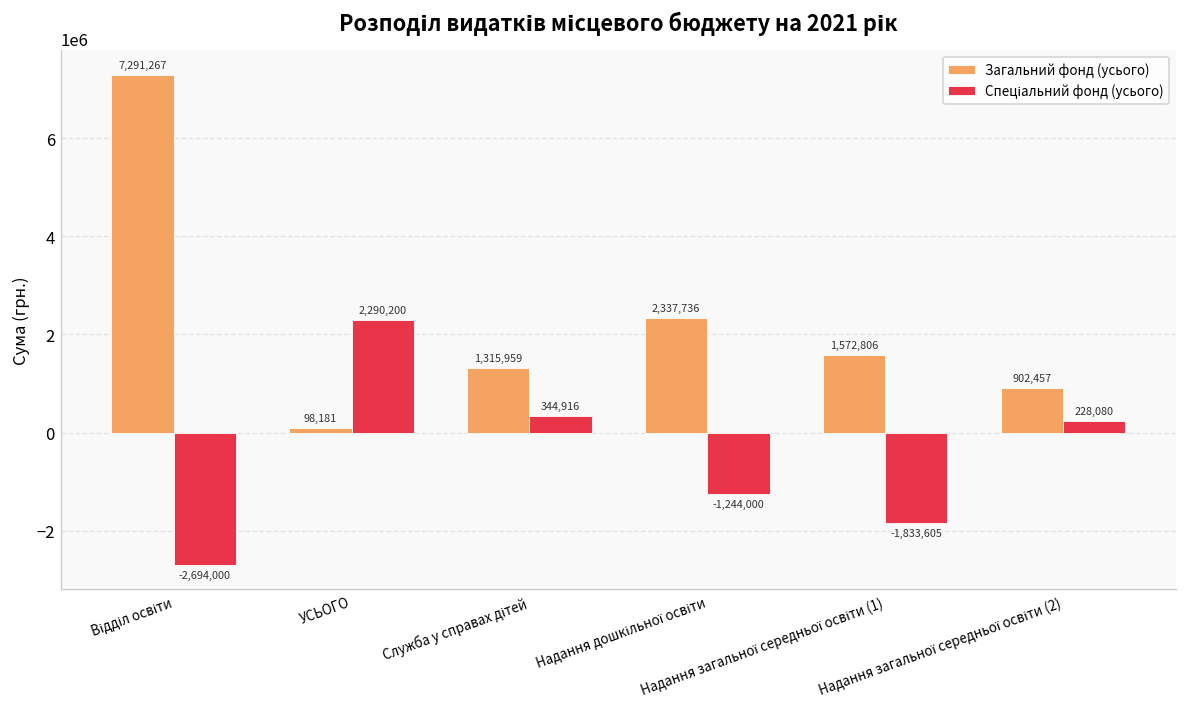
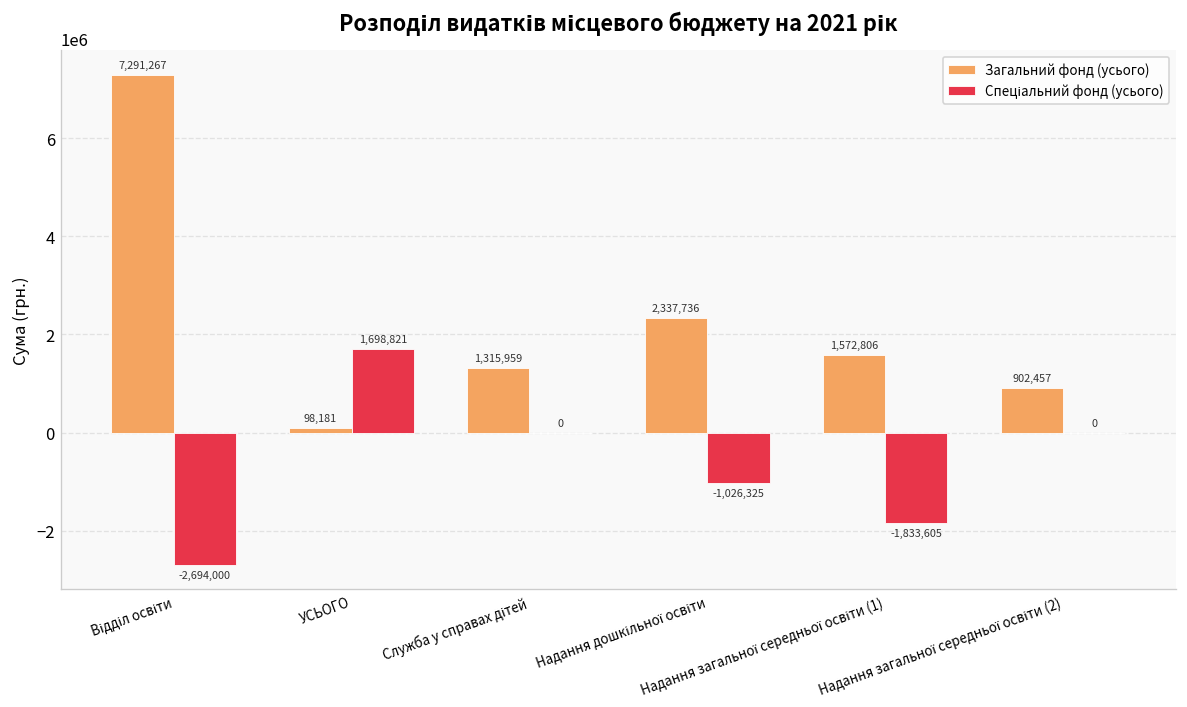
  {
    "Загальний фонд (усього)": {
      "Відділ освіти": "7,291,267",
      "УСЬОГО": "98,181",
      "Служба у справах дітей": "1,315,959",
      "Надання дошкільної освіти": "2,337,736",
      "Надання загальної середньої освіти (1)": "1,572,806",
      "Надання загальної середньої освіти (2)": "902,457"
    },
    "Спеціальний фонд (усього)": {
      "Відділ освіти": "-2,694,000",
-     "УСЬОГО": "2,290,200",
-     "Служба у справах дітей": "344,916",
-     "Надання дошкільної освіти": "-1,244,000",
+     "УСЬОГО": "1,698,821",
+     "Служба у справах дітей": "0",
+     "Надання дошкільної освіти": "-1,026,325",
      "Надання загальної середньої освіти (1)": "-1,833,605",
-     "Надання загальної середньої освіти (2)": "228,080"
+     "Надання загальної середньої освіти (2)": "0"
    }
  }
